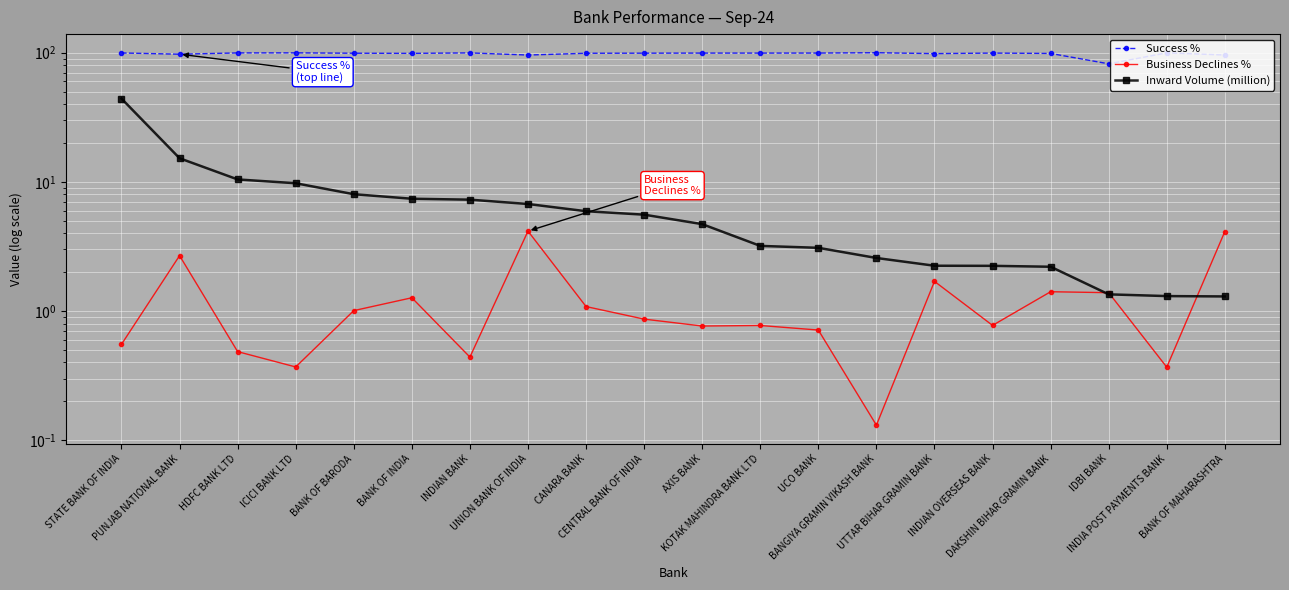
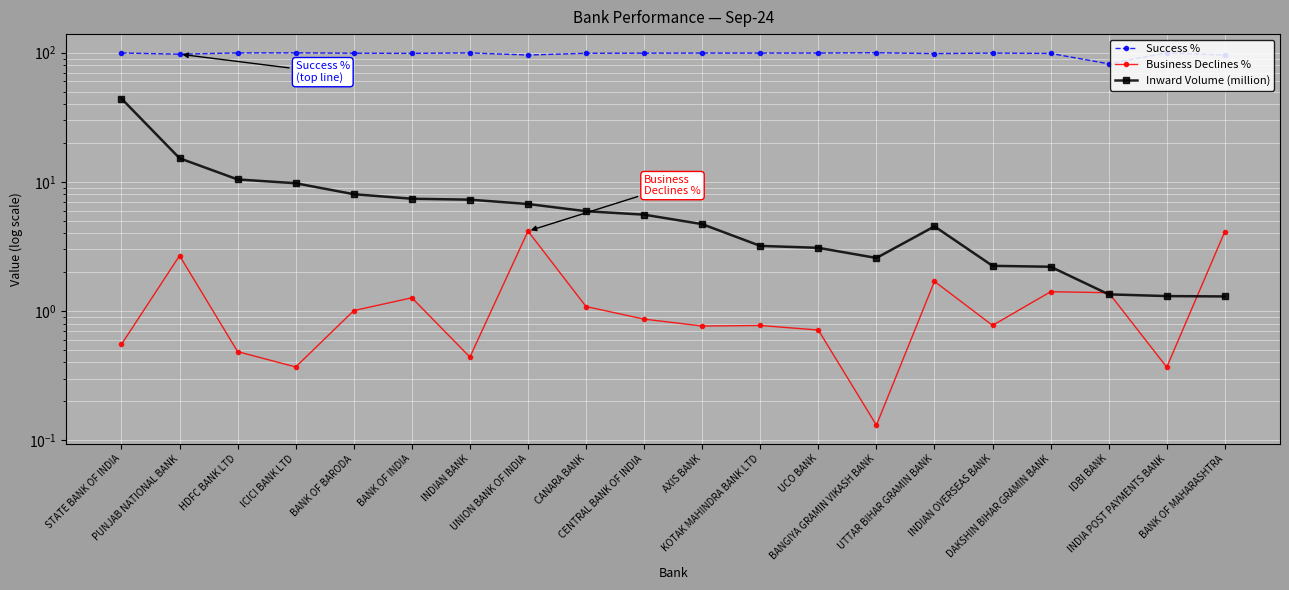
  {
    "Success %": {
      "STATE BANK OF INDIA": 100,
      "PUNJAB NATIONAL BANK": 100,
      "HDFC BANK LTD": 100,
      "ICICI BANK LTD": 100,
      "BANK OF BARODA": 100,
      "BANK OF INDIA": 100,
      "INDIAN BANK": 100,
      "UNION BANK OF INDIA": 100,
      "CANARA BANK": 100,
      "CENTRAL BANK OF INDIA": 100,
      "AXIS BANK": 100,
      "KOTAK MAHINDRA BANK LTD": 100,
      "UCO BANK": 100,
      "BANGIYA GRAMIN VIKASH BANK": 100,
      "UTTAR BIHAR GRAMIN BANK": 100,
      "INDIAN OVERSEAS BANK": 100,
      "DAKSHIN BIHAR GRAMIN BANK": 100,
      "IDBI BANK": 80
    },
    "Business Declines %": {
      "STATE BANK OF INDIA": 0.55,
      "PUNJAB NATIONAL BANK": 2.7,
      "HDFC BANK LTD": 0.5,
      "ICICI BANK LTD": 0.37,
      "BANK OF BARODA": 1.0,
      "BANK OF INDIA": 1.3,
      "INDIAN BANK": 0.44,
      "UNION BANK OF INDIA": 4.2,
      "CANARA BANK": 1.1,
      "CENTRAL BANK OF INDIA": 0.9,
      "AXIS BANK": 0.8,
      "KOTAK MAHINDRA BANK LTD": 0.8,
      "UCO BANK": 0.7,
      "BANGIYA GRAMIN VIKASH BANK": 0.13,
      "UTTAR BIHAR GRAMIN BANK": 1.7,
      "INDIAN OVERSEAS BANK": 0.8,
      "DAKSHIN BIHAR GRAMIN BANK": 1.4,
      "INDIA POST PAYMENTS BANK": 0.37,
      "BANK OF MAHARASHTRA": 4.1
    },
    "Inward Volume (million)": {
      "STATE BANK OF INDIA": 44,
      "PUNJAB NATIONAL BANK": 15,
      "HDFC BANK LTD": 10,
      "ICICI BANK LTD": 10,
      "BANK OF BARODA": 8,
      "BANK OF INDIA": 7,
      "INDIAN BANK": 7,
      "UNION BANK OF INDIA": 7,
      "CANARA BANK": 6,
      "CENTRAL BANK OF INDIA": 5.6,
      "AXIS BANK": 4.7,
      "KOTAK MAHINDRA BANK LTD": 3.2,
      "UCO BANK": 3.1,
      "BANGIYA GRAMIN VIKASH BANK": 2.6,
-     "UTTAR BIHAR GRAMIN BANK": 2.2,
+     "UTTAR BIHAR GRAMIN BANK": 4.5,
      "INDIAN OVERSEAS BANK": 2.2,
      "DAKSHIN BIHAR GRAMIN BANK": 2.2,
      "INDIA POST PAYMENTS BANK": 1.3,
      "BANK OF MAHARASHTRA": 1.3
    }
  }
